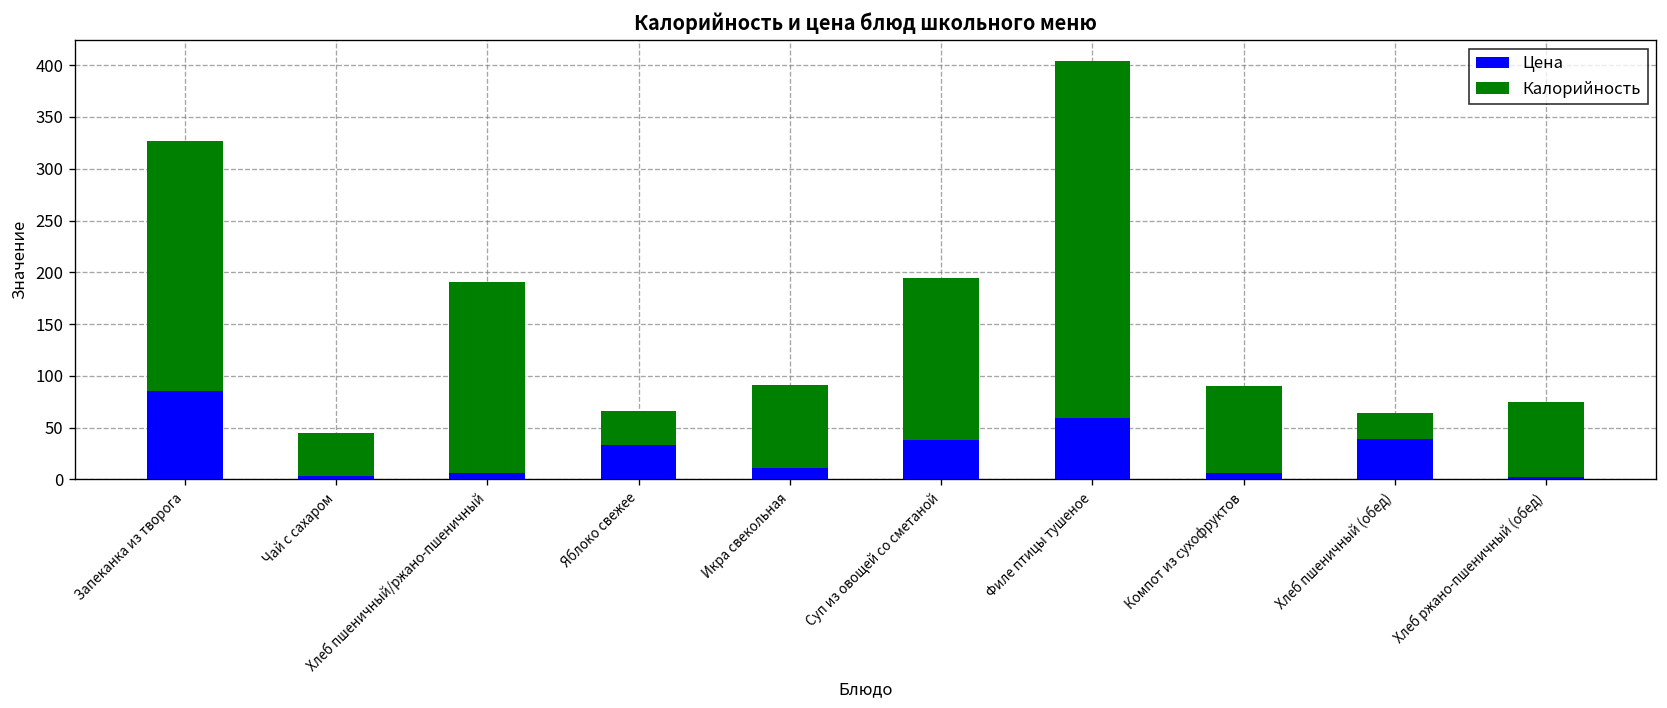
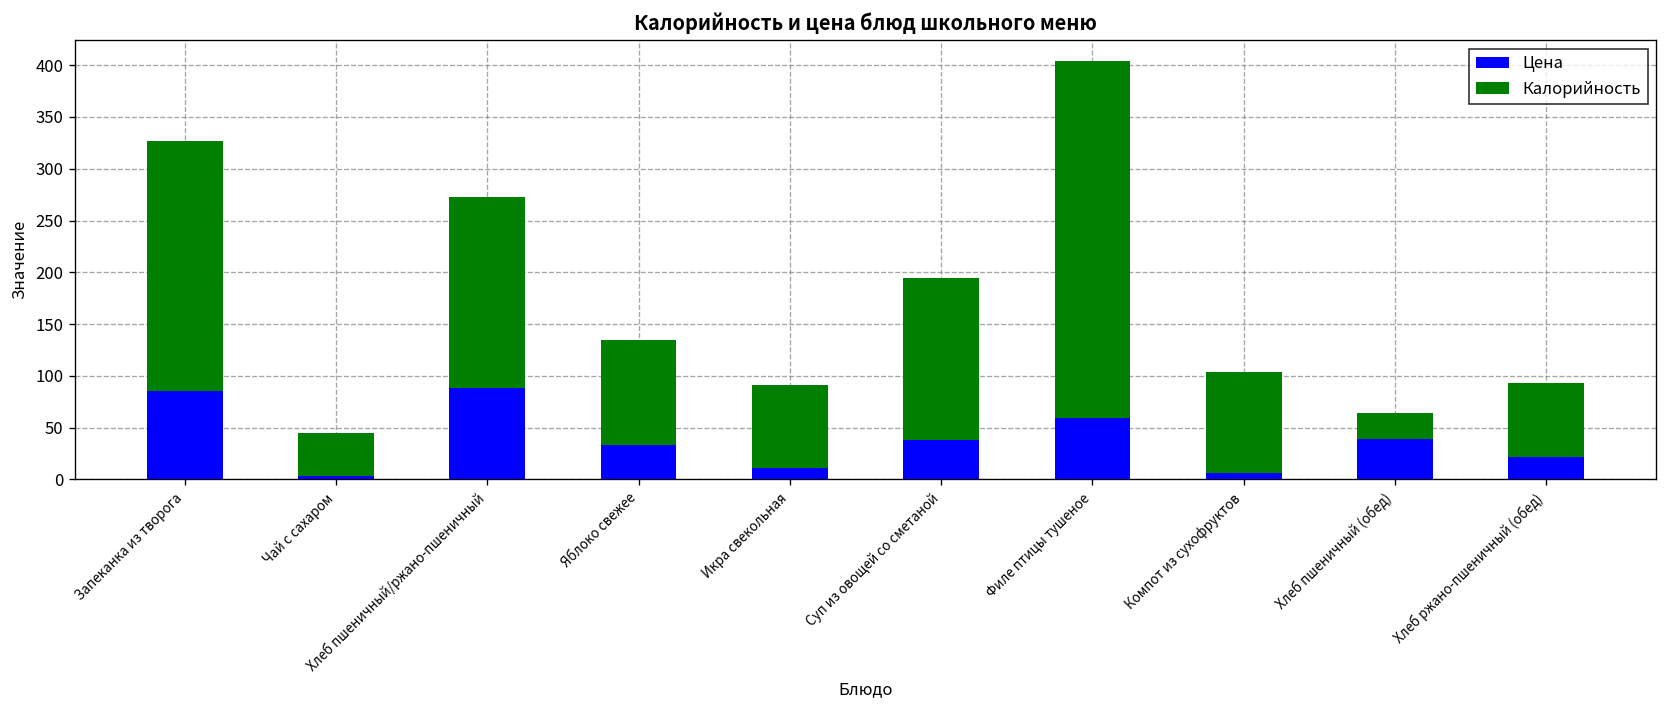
  {
    "Цена": {
      "Запеканка из творога": 90,
      "Чай с сахаром": 0,
-     "Хлеб пшеничный/ржано-пшеничный": 10,
+     "Хлеб пшеничный/ржано-пшеничный": 90,
      "Яблоко свежее": 30,
      "Икра свекольная": 10,
      "Суп из овощей со сметаной": 40,
      "Филе птицы тушеное": 60,
      "Компот из сухофруктов": 10,
      "Хлеб пшеничный (обед)": 40,
-     "Хлеб ржано-пшеничный (обед)": 0
+     "Хлеб ржано-пшеничный (обед)": 20
    },
    "Калорийность": {
      "Запеканка из творога": 240,
      "Чай с сахаром": 40,
      "Хлеб пшеничный/ржано-пшеничный": 180,
-     "Яблоко свежее": 30,
+     "Яблоко свежее": 100,
      "Икра свекольная": 80,
      "Суп из овощей со сметаной": 160,
      "Филе птицы тушеное": 340,
-     "Компот из сухофруктов": 80,
+     "Компот из сухофруктов": 100,
      "Хлеб пшеничный (обед)": 30,
      "Хлеб ржано-пшеничный (обед)": 70
    }
  }
